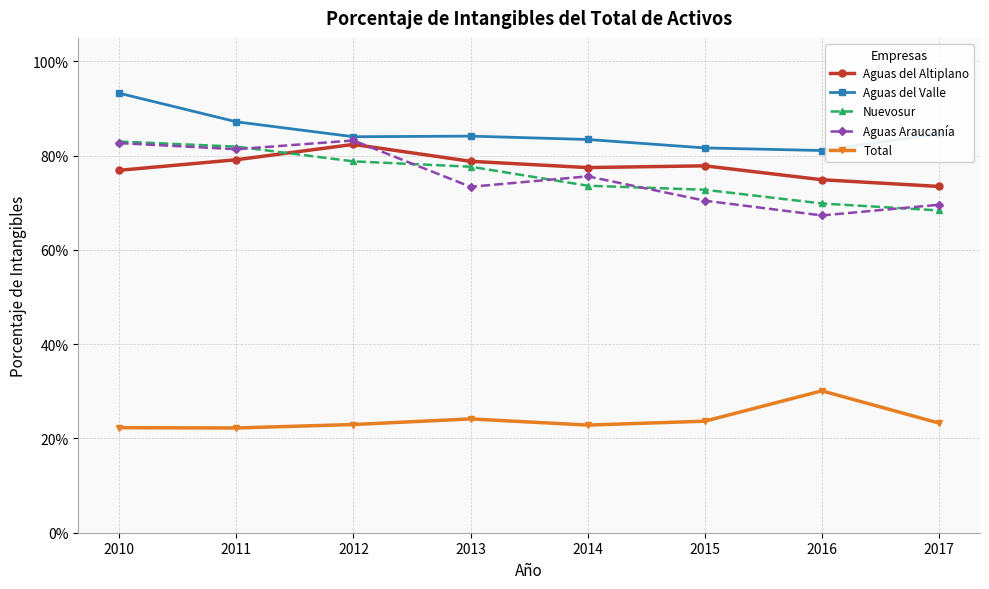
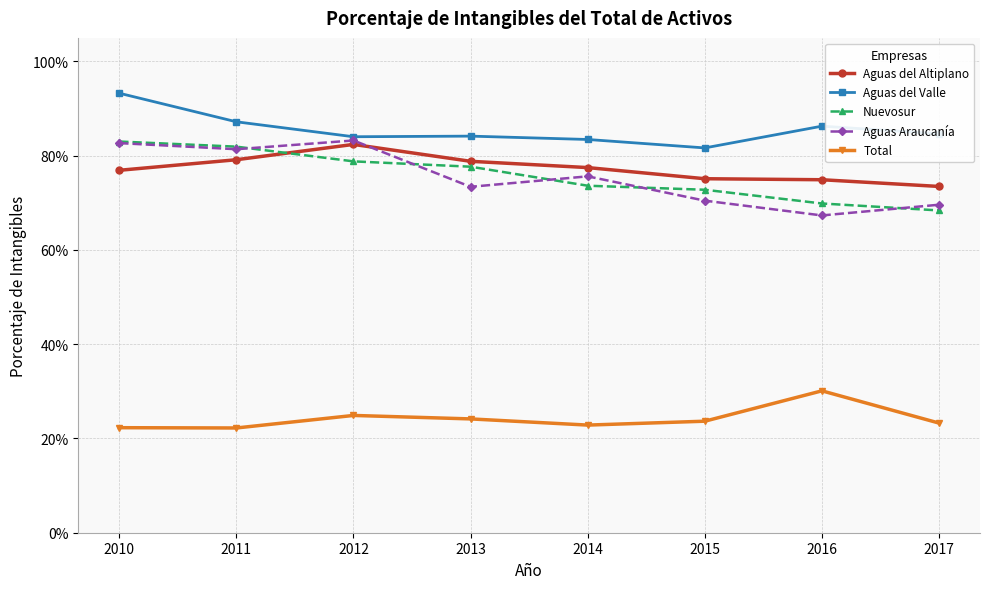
  {
    "Aguas del Altiplano": {
      "2010": "77%",
      "2011": "79%",
      "2012": "82%",
      "2013": "79%",
      "2014": "77%",
-     "2015": "78%",
+     "2015": "75%",
      "2016": "75%",
      "2017": "73%"
    },
    "Aguas del Valle": {
      "2010": "93%",
      "2011": "87%",
      "2012": "84%",
      "2013": "84%",
      "2014": "83%",
      "2015": "82%",
-     "2016": "81%"
+     "2016": "86%"
    },
    "Nuevosur": {
      "2012": "79%",
      "2013": "78%",
      "2014": "74%",
      "2015": "73%",
      "2016": "70%",
      "2017": "68%"
    },
    "Aguas Araucanía": {
      "2012": "83%",
      "2013": "73%",
      "2014": "76%",
      "2015": "70%",
      "2016": "67%",
      "2017": "70%"
    },
    "Total": {
      "2010": "22%",
      "2011": "22%",
-     "2012": "23%",
+     "2012": "25%",
      "2013": "24%",
      "2014": "23%",
      "2015": "24%",
      "2016": "30%",
      "2017": "23%"
    }
  }
